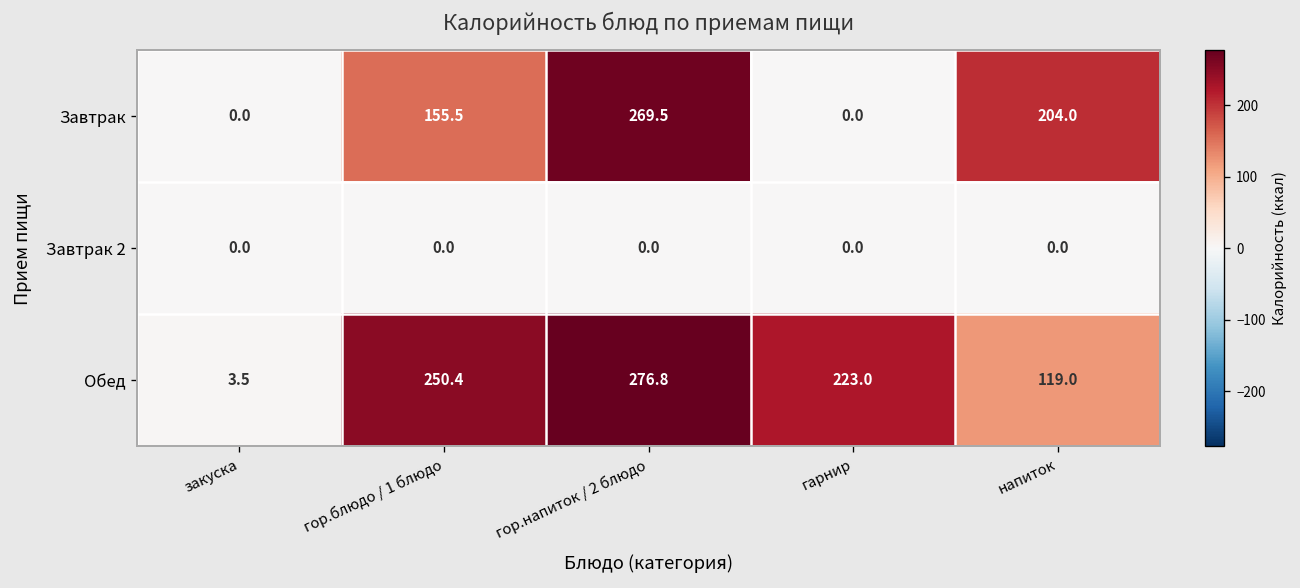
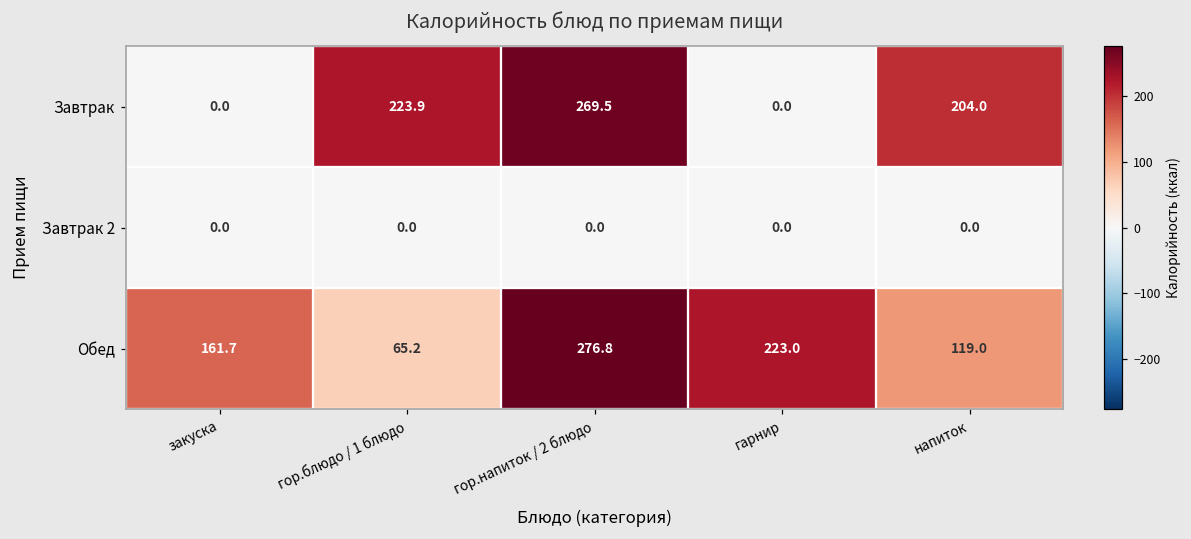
  {
    "Завтрак": {
      "закуска": 0.0,
-     "гор.блюдо / 1 блюдо": 155.5,
+     "гор.блюдо / 1 блюдо": 223.9,
      "гор.напиток / 2 блюдо": 269.5,
      "гарнир": 0.0,
      "напиток": 204.0
    },
    "Завтрак 2": {
      "закуска": 0.0,
      "гор.блюдо / 1 блюдо": 0.0,
      "гор.напиток / 2 блюдо": 0.0,
      "гарнир": 0.0,
      "напиток": 0.0
    },
    "Обед": {
-     "закуска": 3.5,
-     "гор.блюдо / 1 блюдо": 250.4,
+     "закуска": 161.7,
+     "гор.блюдо / 1 блюдо": 65.2,
      "гор.напиток / 2 блюдо": 276.8,
      "гарнир": 223.0,
      "напиток": 119.0
    }
  }
